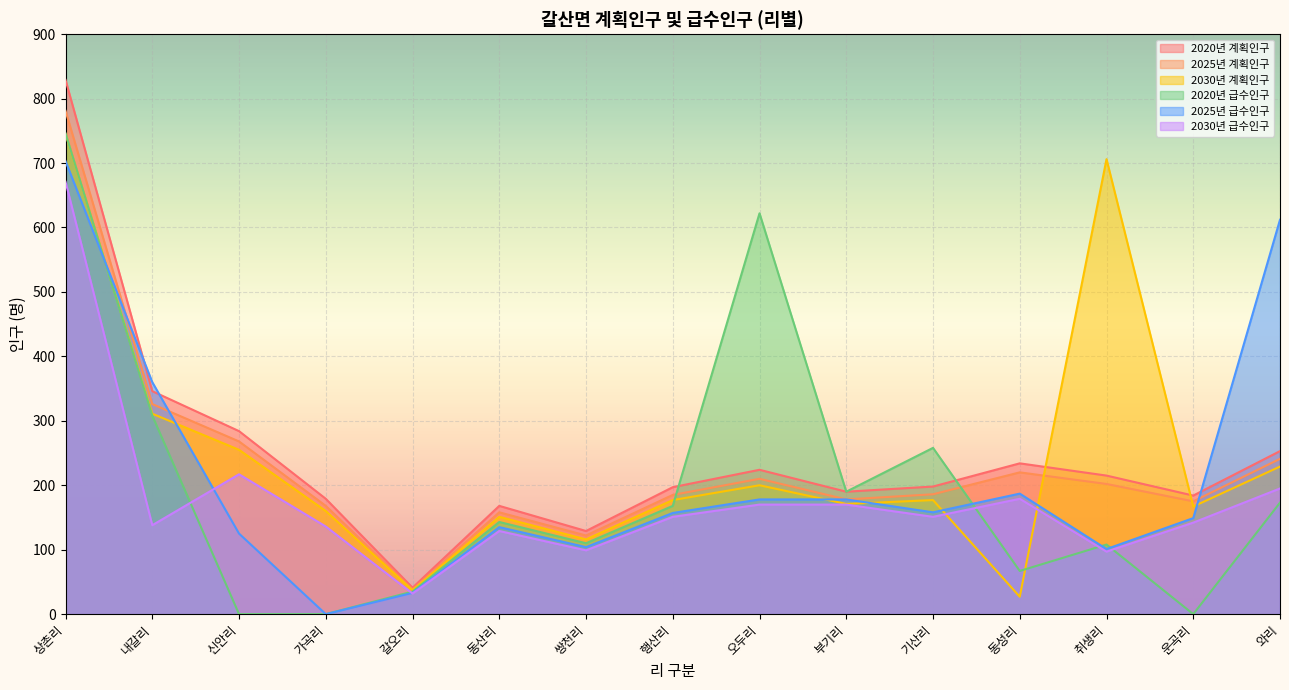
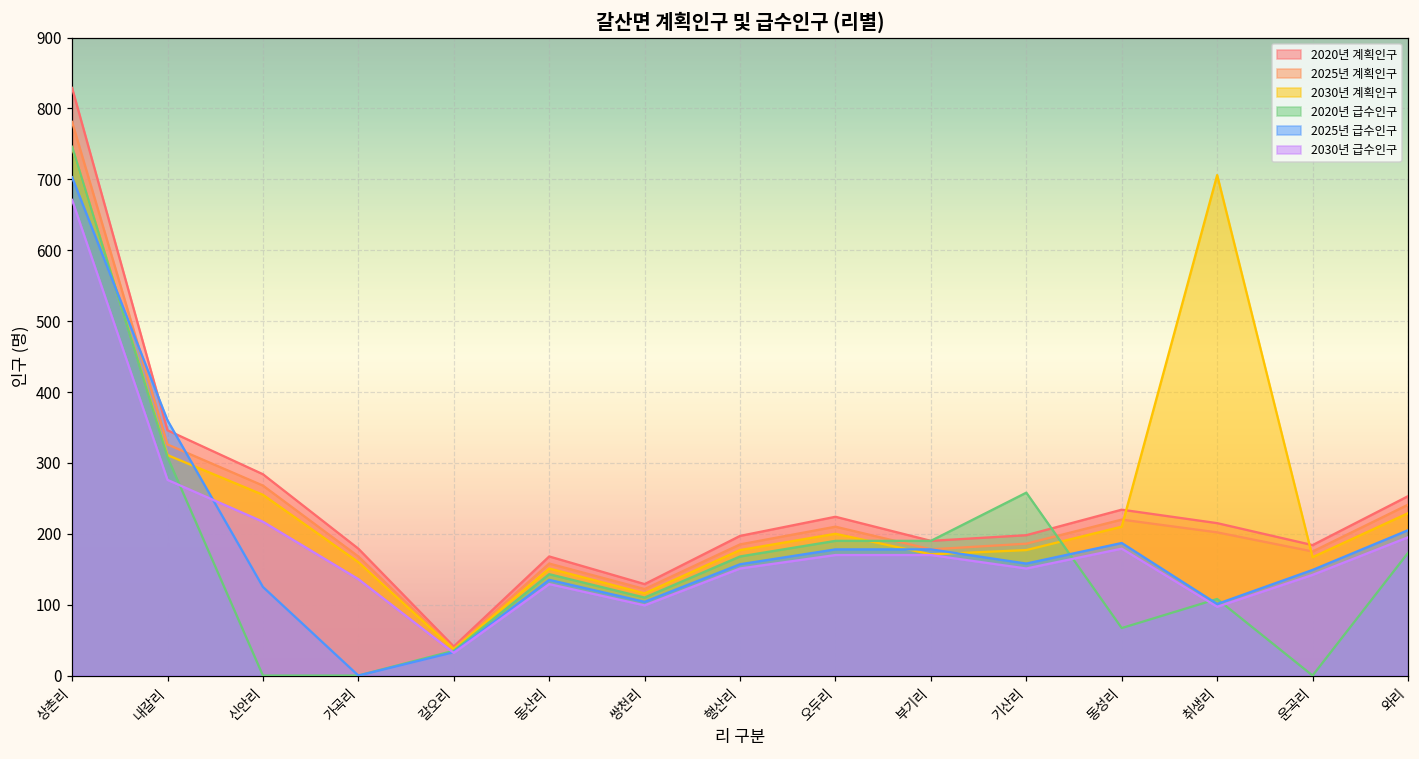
  {
    "2030년 계획인구": {
      "신안리": 260,
      "가곡리": 160,
      "동산리": 150,
      "쌍천리": 120,
      "행산리": 180,
      "오두리": 200,
      "기산리": 180,
-     "동성리": 30,
+     "동성리": 210,
      "취생리": 710,
      "운곡리": 170,
      "와리": 230
    },
    "2020년 급수인구": {
      "신안리": 0,
      "동산리": 140,
      "쌍천리": 110,
      "행산리": 170,
-     "오두리": 620,
+     "오두리": 190,
      "기산리": 260,
      "동성리": 70,
      "취생리": 110,
      "운곡리": 0,
      "와리": 170
    },
    "2025년 급수인구": {
      "상촌리": 700,
      "내갈리": 360,
      "신안리": 130,
      "동산리": 140,
      "쌍천리": 100,
      "행산리": 160,
      "오두리": 180,
      "기산리": 160,
      "동성리": 190,
      "취생리": 100,
      "운곡리": 150,
-     "와리": 610
+     "와리": 210
    },
    "2030년 급수인구": {
      "상촌리": 670,
-     "내갈리": 140,
+     "내갈리": 280,
      "신안리": 220,
      "가곡리": 140,
      "동산리": 130,
      "쌍천리": 100,
      "행산리": 150,
      "오두리": 170,
      "기산리": 150,
      "동성리": 180,
      "취생리": 100,
      "운곡리": 140,
      "와리": 200
    }
  }
